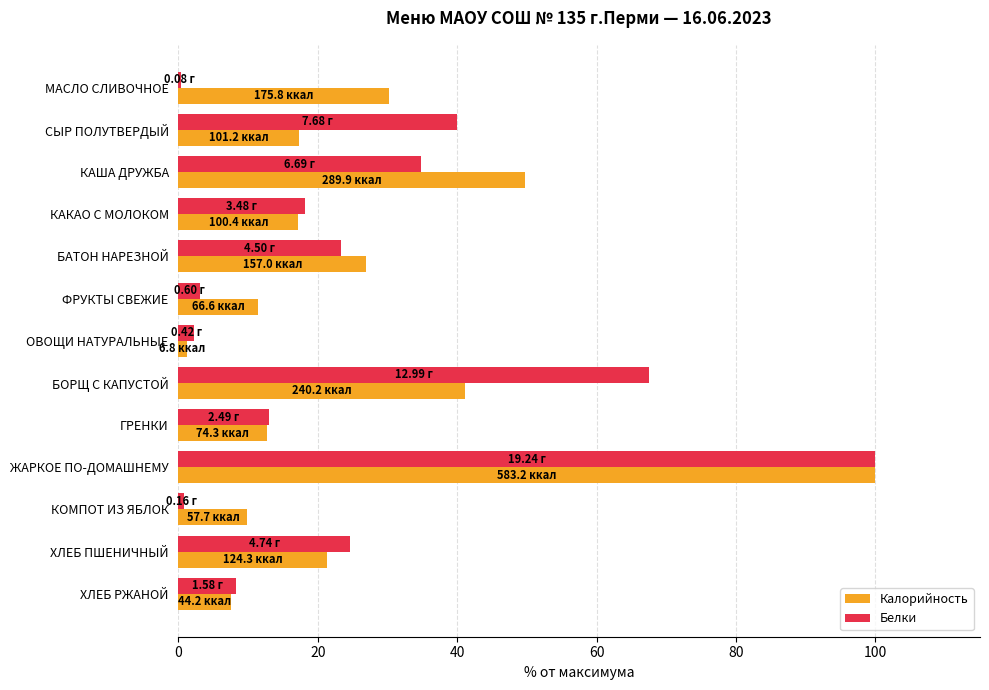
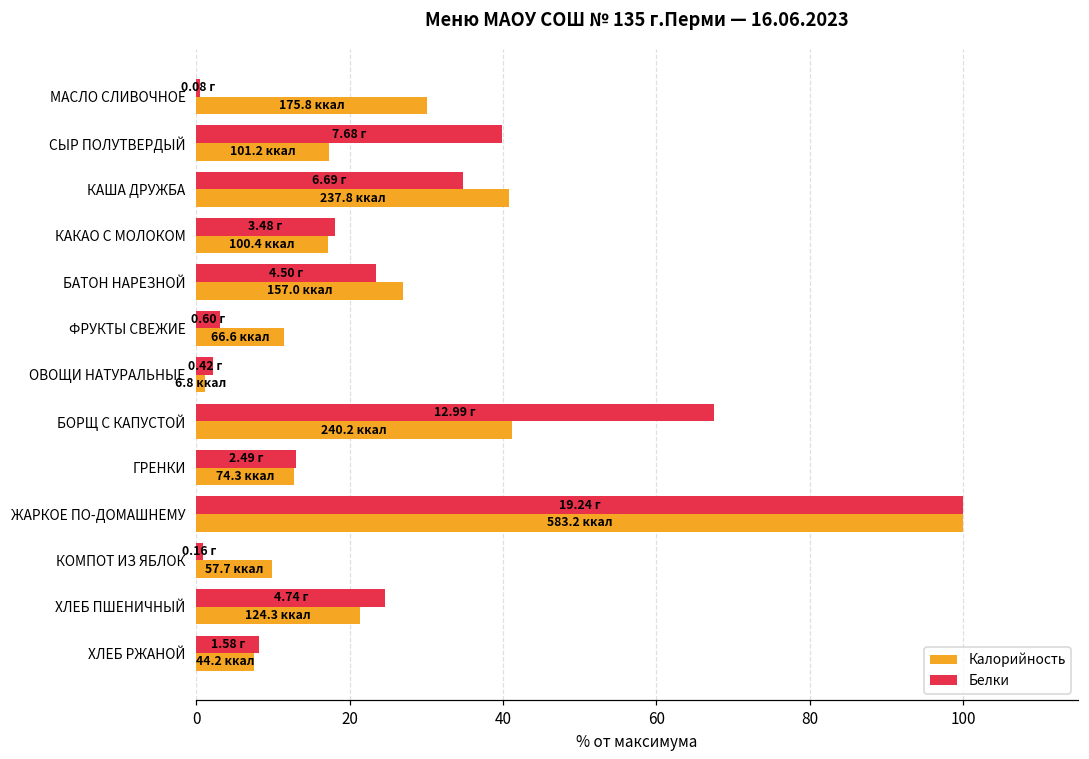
  {
    "Калорийность": {
-     "КАША ДРУЖБА": 289.9
+     "КАША ДРУЖБА": 237.8
    }
  }
